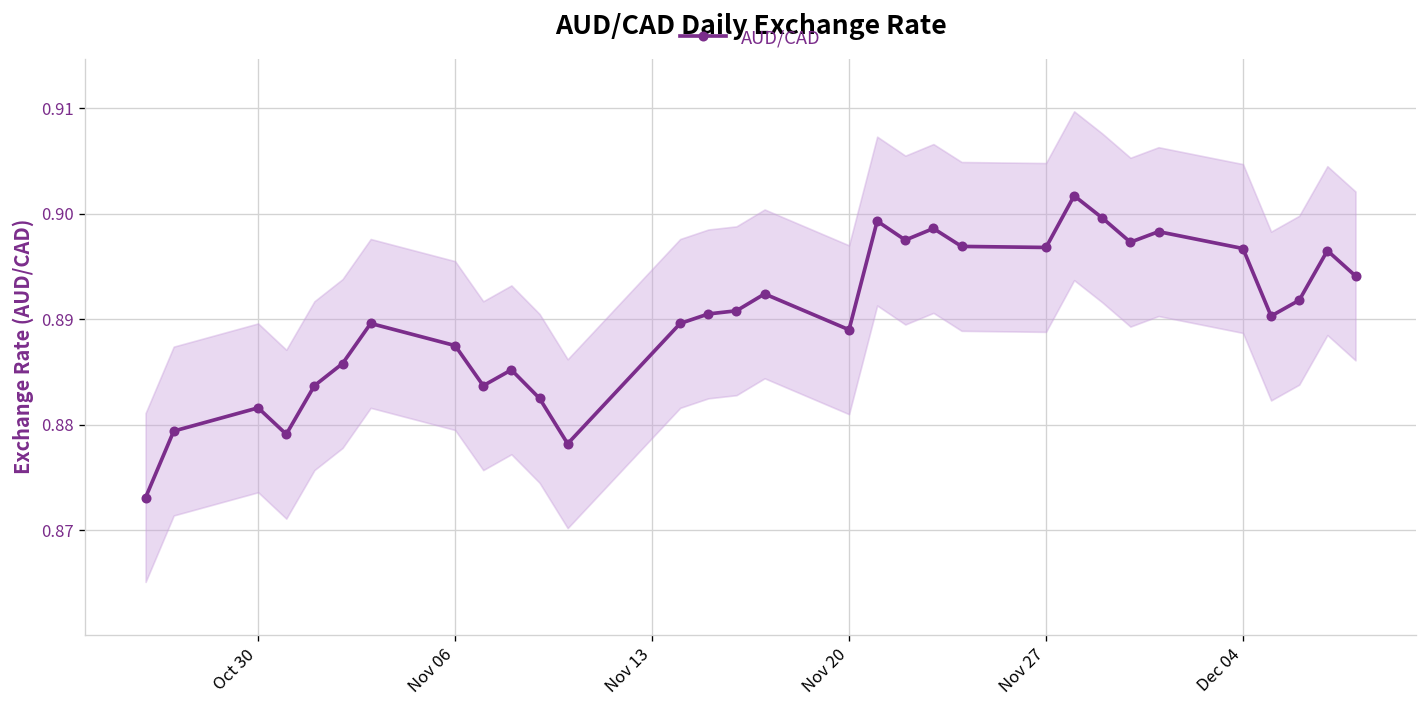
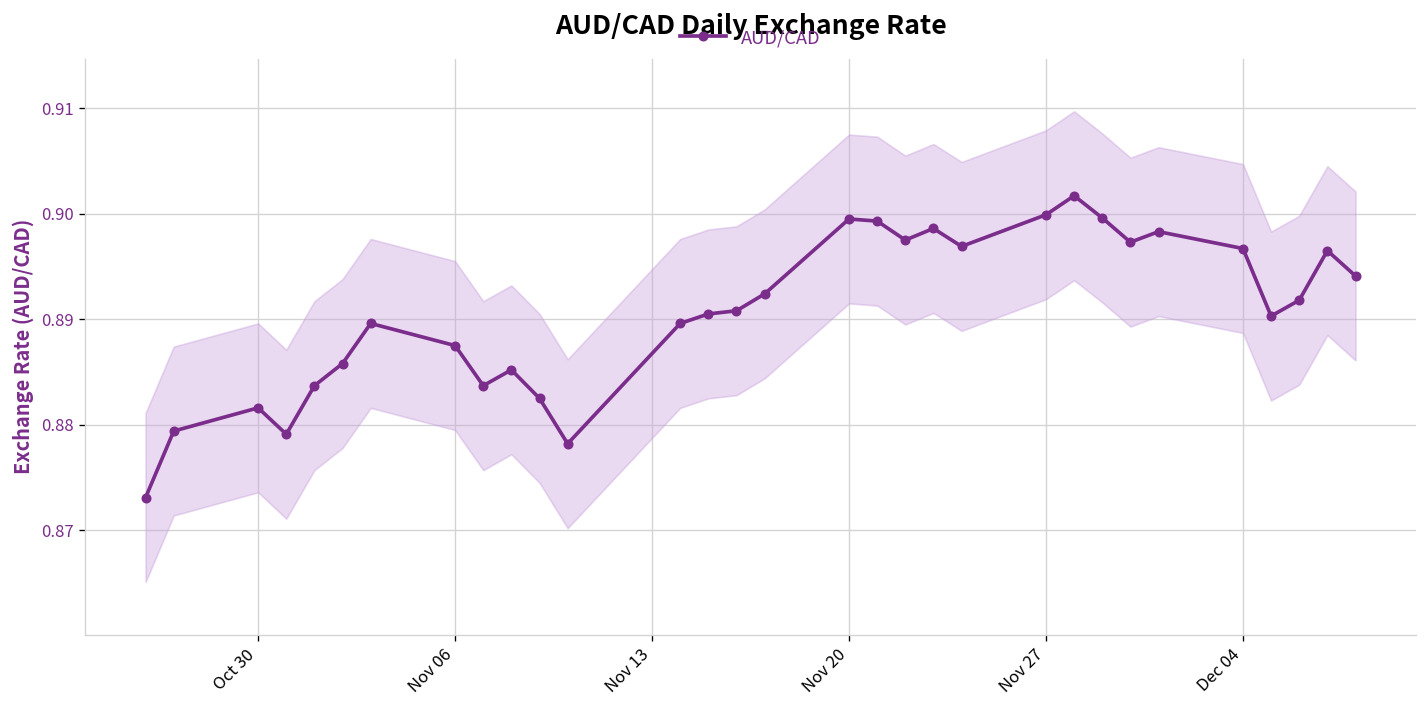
  {
    "AUD/CAD": {
      "Oct 30": 0.882,
      "Nov 06": 0.888,
-     "Nov 20": 0.889,
-     "Nov 27": 0.897,
+     "Nov 20": 0.900,
+     "Nov 27": 0.900,
      "Dec 04": 0.897
    }
  }
